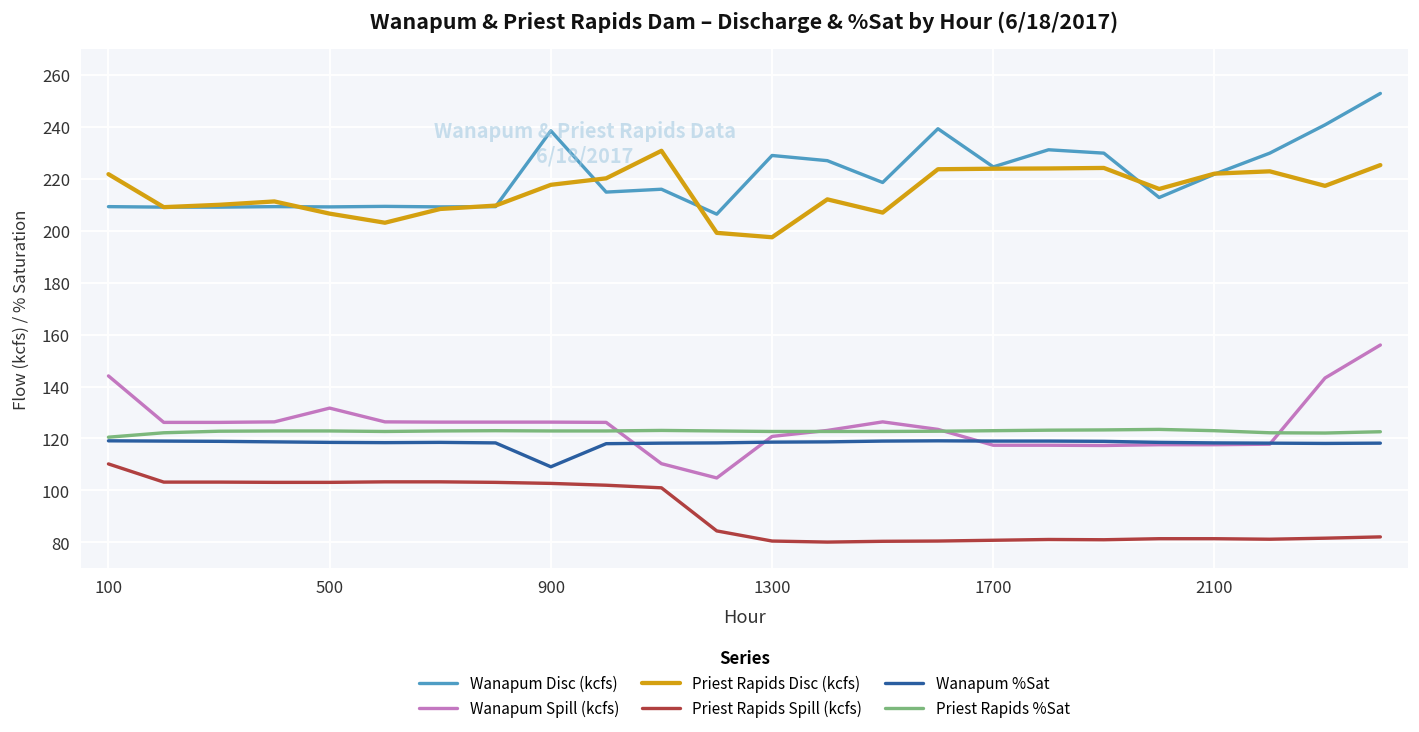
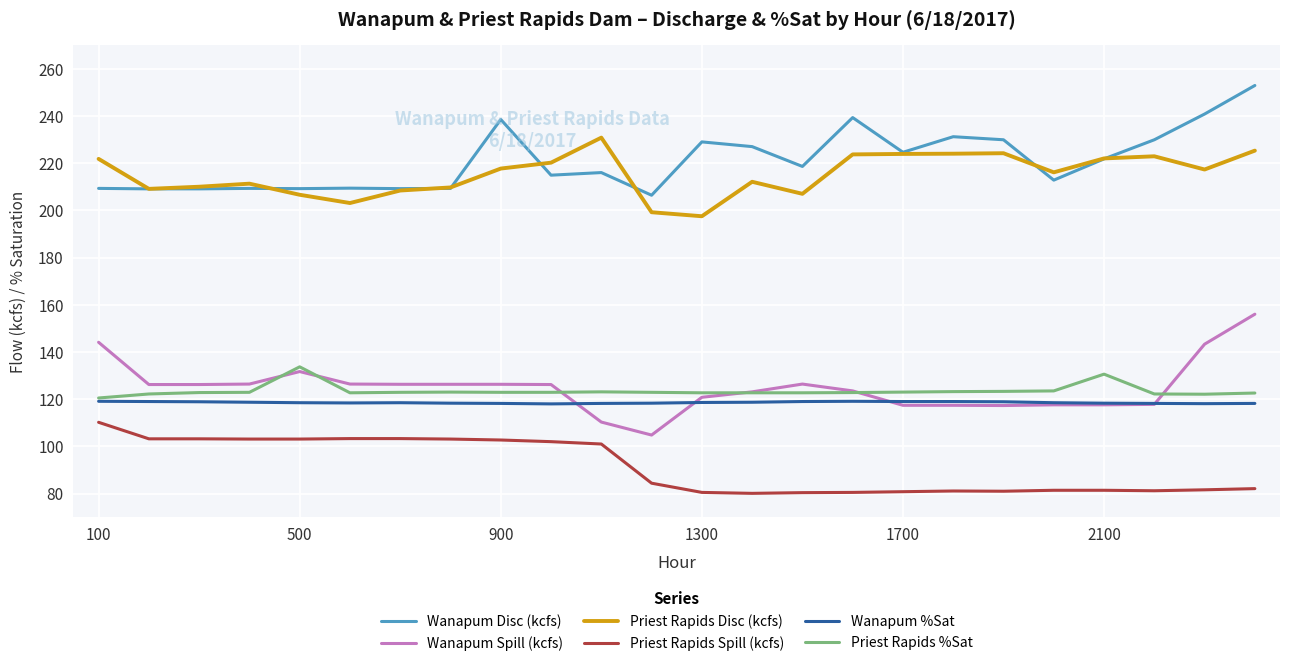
  {
    "Wanapum Disc (kcfs)": {
      "100": 209,
      "500": 209,
      "1300": 229
    },
    "Wanapum Spill (kcfs)": {
      "100": 144,
      "500": 132,
      "900": 126,
      "1300": 121,
      "1700": 117
    },
    "Priest Rapids Disc (kcfs)": {
      "100": 222,
      "500": 207,
      "900": 218,
      "1300": 198
    },
    "Priest Rapids Spill (kcfs)": {
      "100": 110,
      "500": 103,
      "900": 103,
      "1300": 81,
      "1700": 81,
      "2100": 81
    },
    "Wanapum %Sat": {
      "100": 119,
      "500": 119,
-     "900": 109,
+     "900": 118,
      "1300": 119,
      "1700": 119
    },
    "Priest Rapids %Sat": {
      "100": 121,
-     "500": 123,
+     "500": 134,
      "900": 123,
      "1300": 123,
      "1700": 123,
-     "2100": 123
+     "2100": 131
    }
  }
